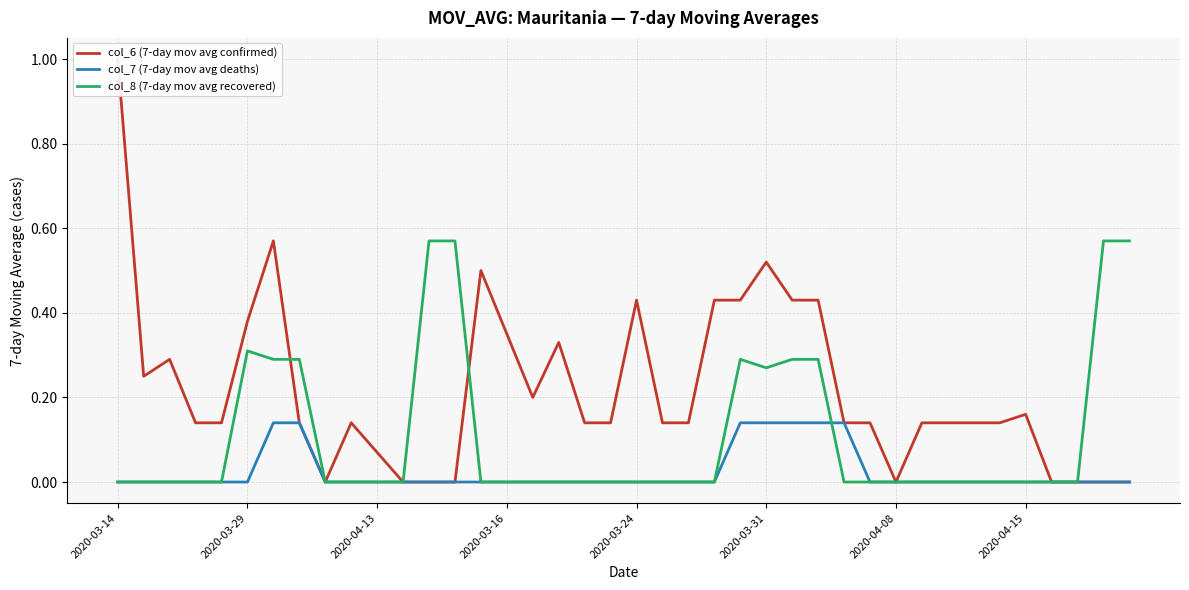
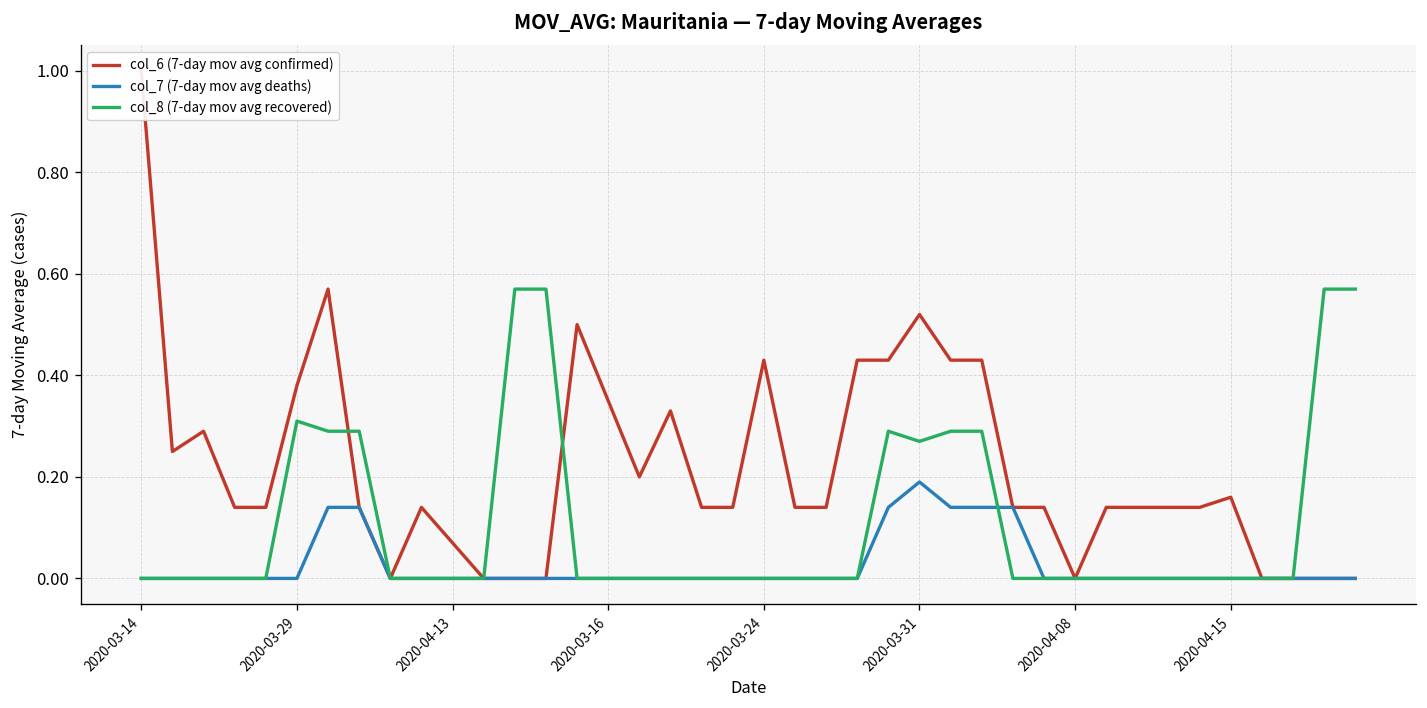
  {
    "col_6 (7-day mov avg confirmed)": {
      "2020-03-29": 0.38,
      "2020-04-13": 0.07,
      "2020-03-16": 0.35,
      "2020-03-24": 0.43,
      "2020-03-31": 0.52,
      "2020-04-15": 0.16
    },
    "col_7 (7-day mov avg deaths)": {
      "2020-03-29": 0.00,
-     "2020-03-31": 0.14
+     "2020-03-31": 0.19
    },
    "col_8 (7-day mov avg recovered)": {
      "2020-03-29": 0.31,
      "2020-03-31": 0.27
    }
  }
